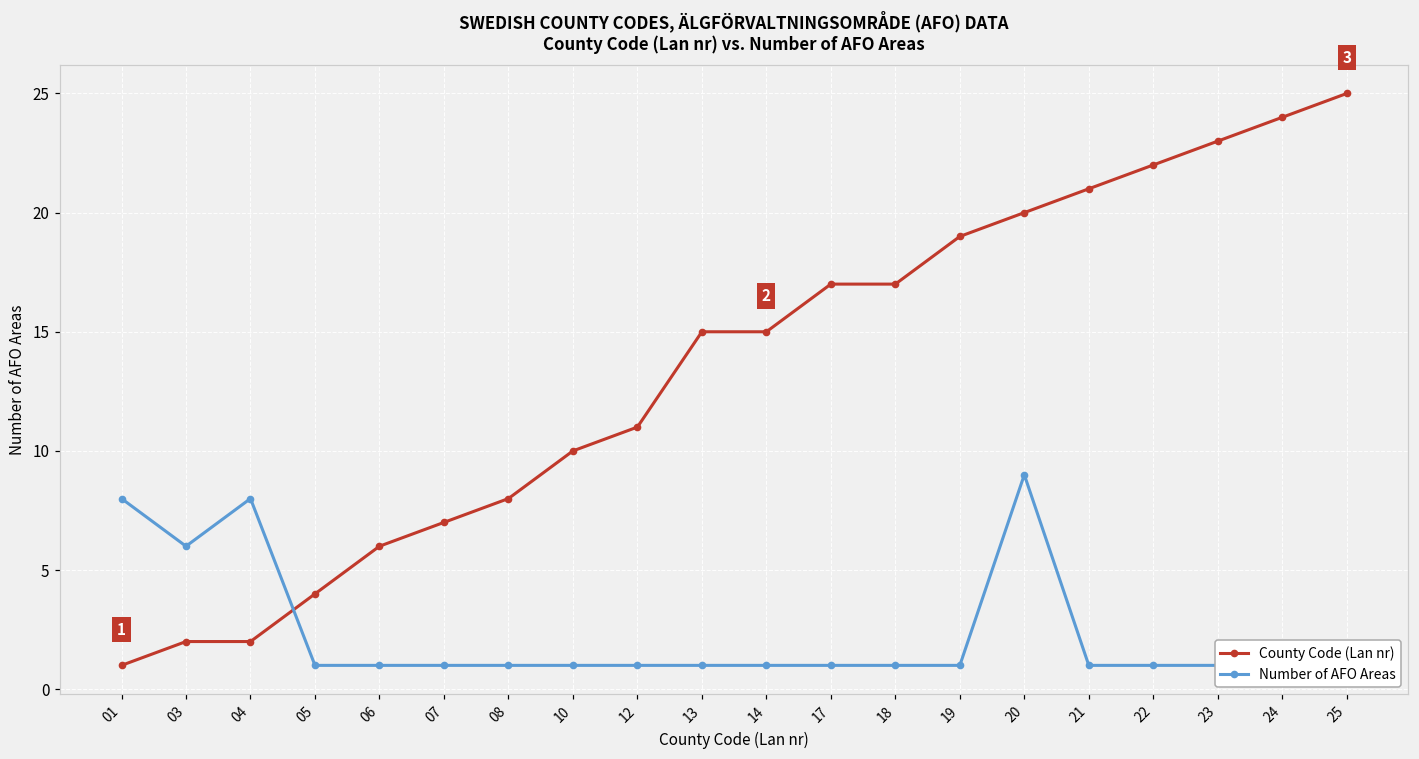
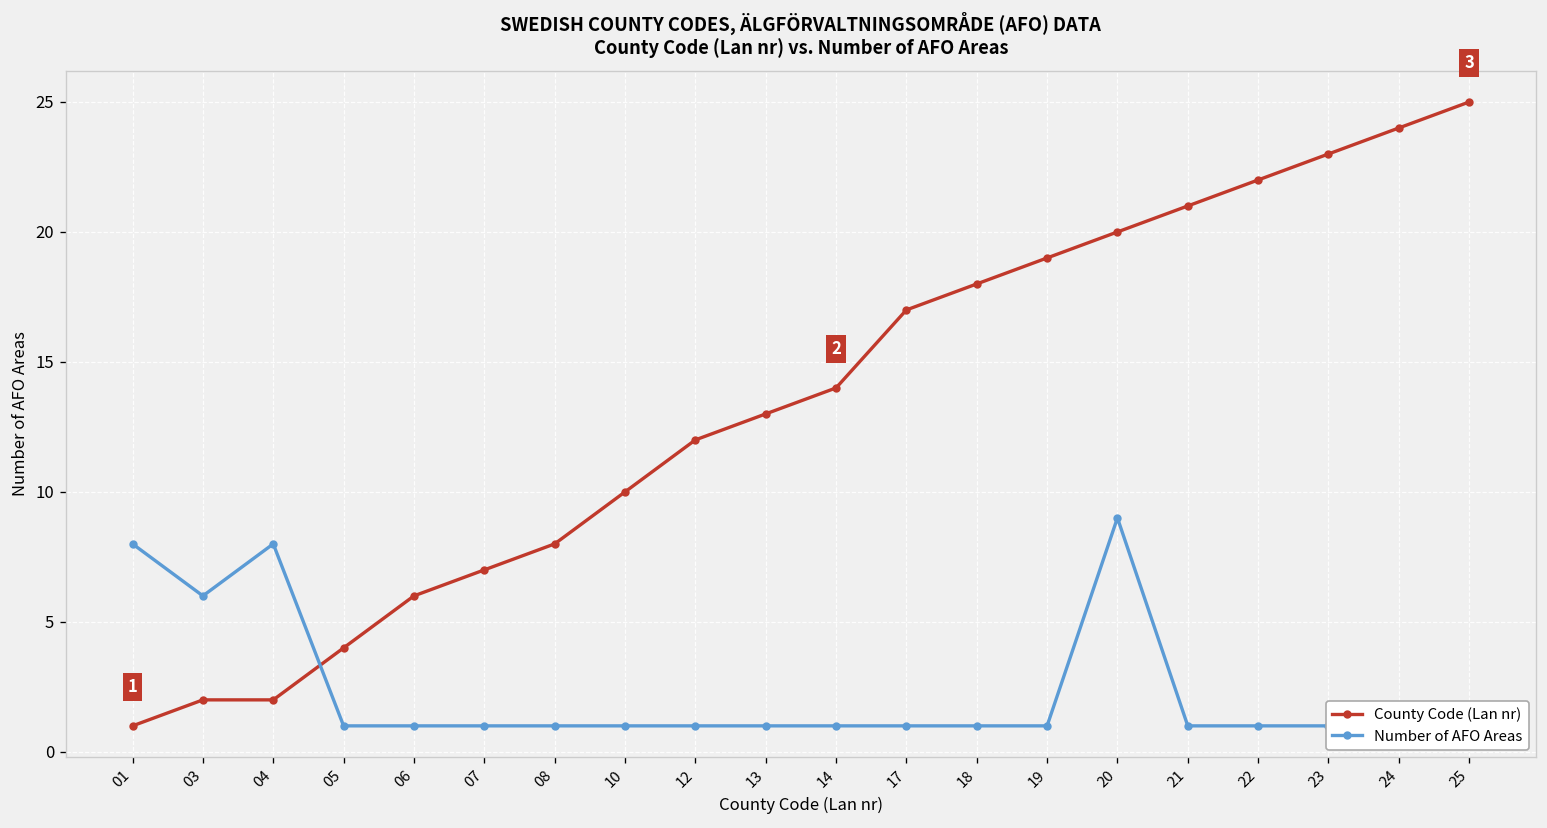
  {
    "County Code (Lan nr)": {
      "03": 2,
      "04": 2,
      "05": 4,
      "06": 6,
      "07": 7,
      "08": 8,
      "10": 10,
-     "12": 11,
-     "13": 15,
-     "14": 15,
+     "12": 12,
+     "13": 13,
+     "14": 14,
      "17": 17,
-     "18": 17,
+     "18": 18,
      "19": 19,
      "20": 20,
      "21": 21,
      "22": 22,
      "23": 23,
      "24": 24,
      "25": 25
    },
    "Number of AFO Areas": {
      "01": 8,
      "03": 6,
      "04": 8,
      "05": 1,
      "06": 1,
      "07": 1,
      "08": 1,
      "10": 1,
      "12": 1,
      "13": 1,
      "14": 1,
      "17": 1,
      "18": 1,
      "19": 1,
      "20": 9,
      "21": 1,
      "22": 1
    }
  }
